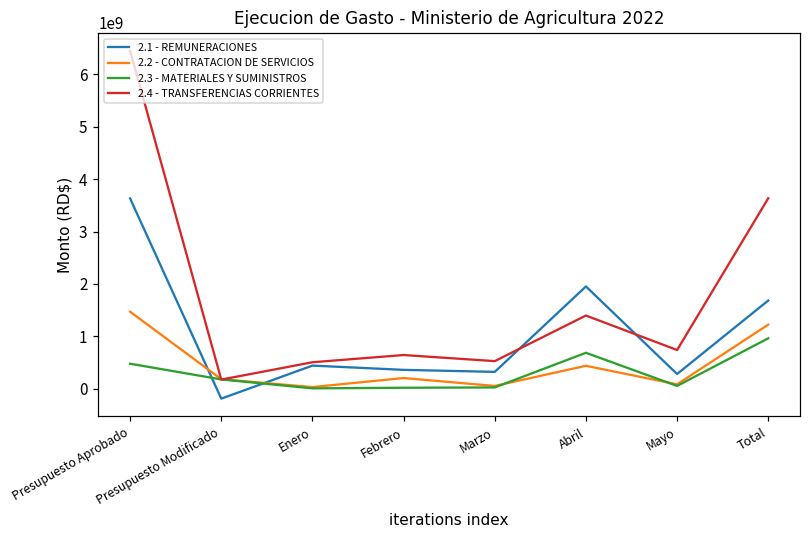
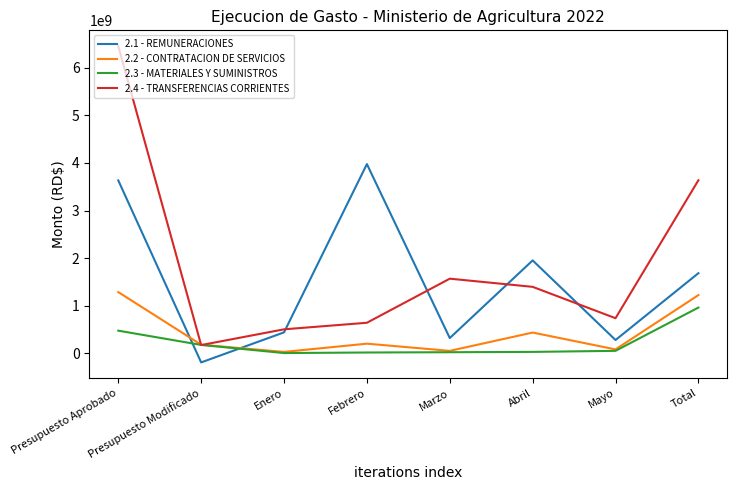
  {
    "2.1 - REMUNERACIONES": {
      "Presupuesto Aprobado": 3600000000,
      "Presupuesto Modificado": -200000000,
      "Enero": 400000000,
-     "Febrero": 400000000,
+     "Febrero": 4000000000,
      "Marzo": 300000000,
      "Abril": 2000000000,
      "Mayo": 300000000,
      "Total": 1700000000
    },
    "2.2 - CONTRATACION DE SERVICIOS": {
-     "Presupuesto Aprobado": 1500000000,
+     "Presupuesto Aprobado": 1300000000,
      "Febrero": 200000000,
      "Abril": 400000000,
      "Total": 1200000000
    },
    "2.3 - MATERIALES Y SUMINISTROS": {
      "Presupuesto Aprobado": 500000000,
      "Febrero": 0,
-     "Abril": 700000000,
+     "Abril": 0,
      "Total": 1000000000
    },
    "2.4 - TRANSFERENCIAS CORRIENTES": {
      "Enero": 500000000,
      "Febrero": 600000000,
-     "Marzo": 500000000,
+     "Marzo": 1600000000,
      "Abril": 1400000000,
      "Mayo": 700000000,
      "Total": 3600000000
    }
  }
